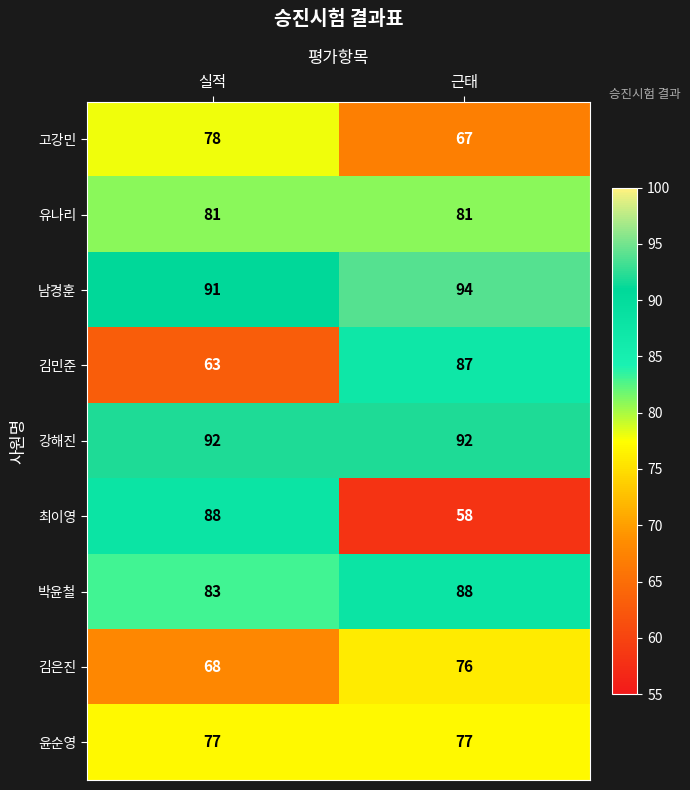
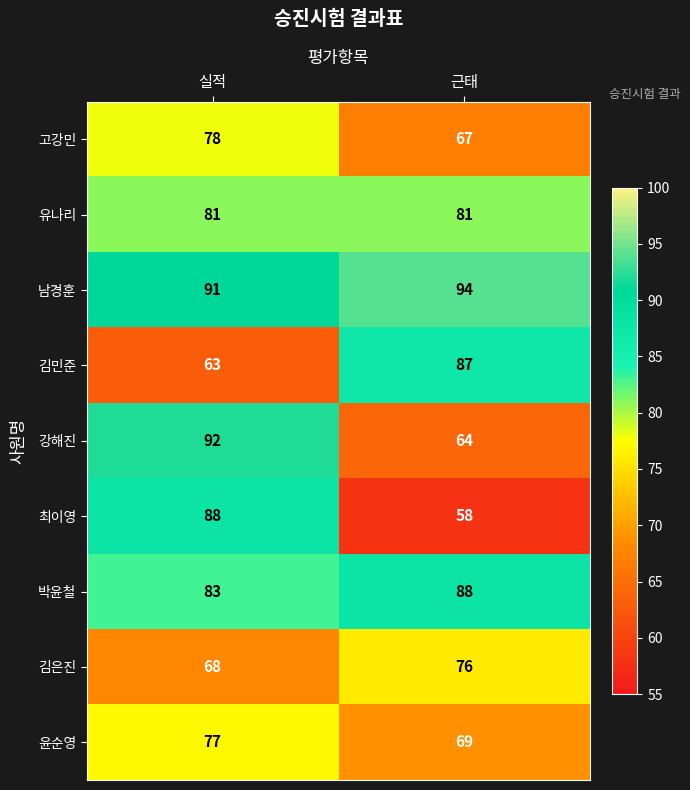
  {
    "고강민": {
      "실적": 78,
      "근태": 67
    },
    "유나리": {
      "실적": 81,
      "근태": 81
    },
    "남경훈": {
      "실적": 91,
      "근태": 94
    },
    "김민준": {
      "실적": 63,
      "근태": 87
    },
    "강해진": {
      "실적": 92,
-     "근태": 92
+     "근태": 64
    },
    "최이영": {
      "실적": 88,
      "근태": 58
    },
    "박윤철": {
      "실적": 83,
      "근태": 88
    },
    "김은진": {
      "실적": 68,
      "근태": 76
    },
    "윤순영": {
      "실적": 77,
-     "근태": 77
+     "근태": 69
    }
  }
